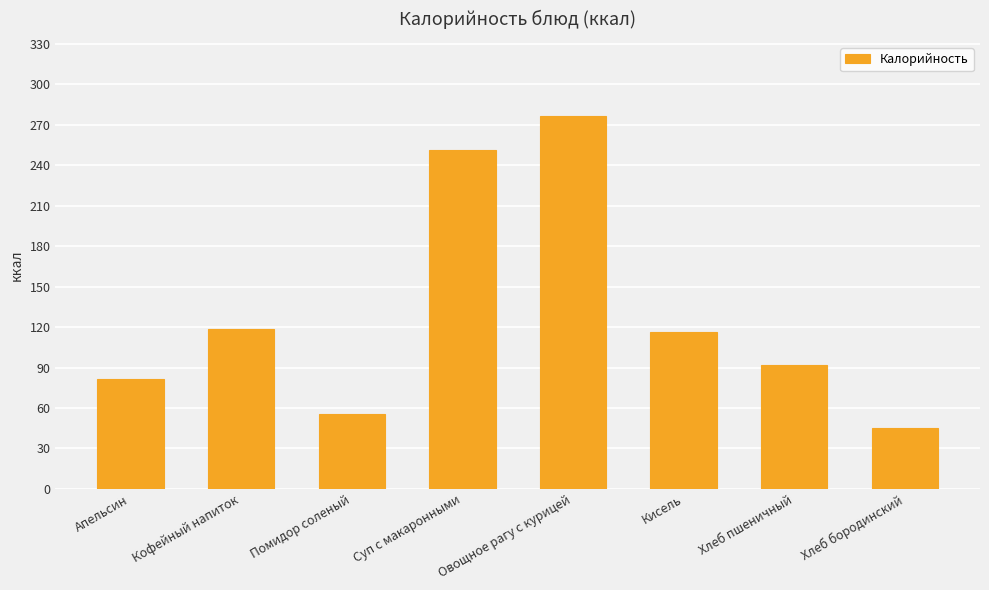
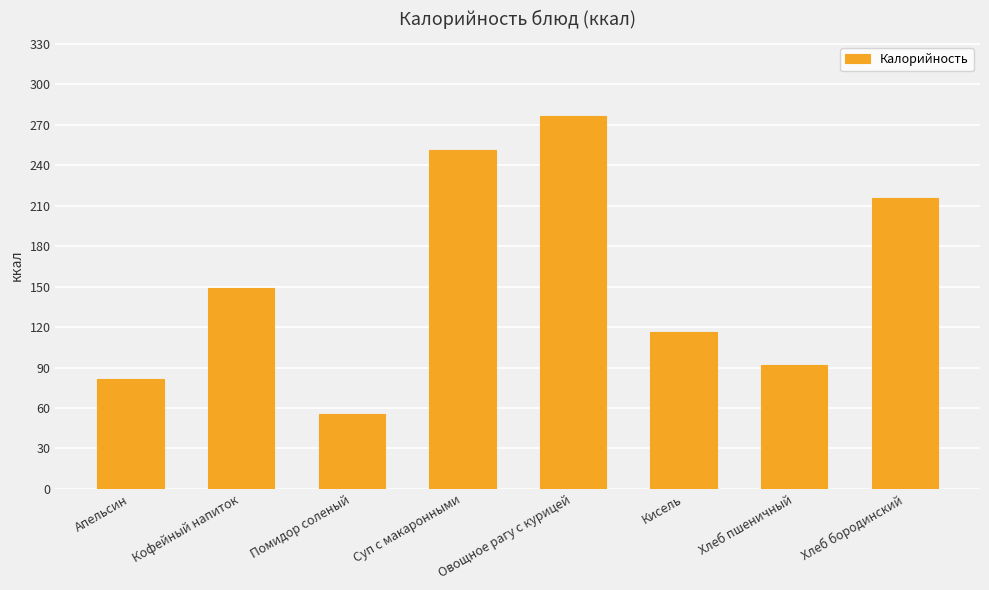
  {
    "Апельсин": 82,
-   "Кофейный напиток": 119,
+   "Кофейный напиток": 149,
    "Помидор соленый": 56,
    "Суп с макаронными": 251,
    "Овощное рагу с курицей": 276,
    "Кисель": 116,
    "Хлеб пшеничный": 92,
-   "Хлеб бородинский": 45
+   "Хлеб бородинский": 216
  }
